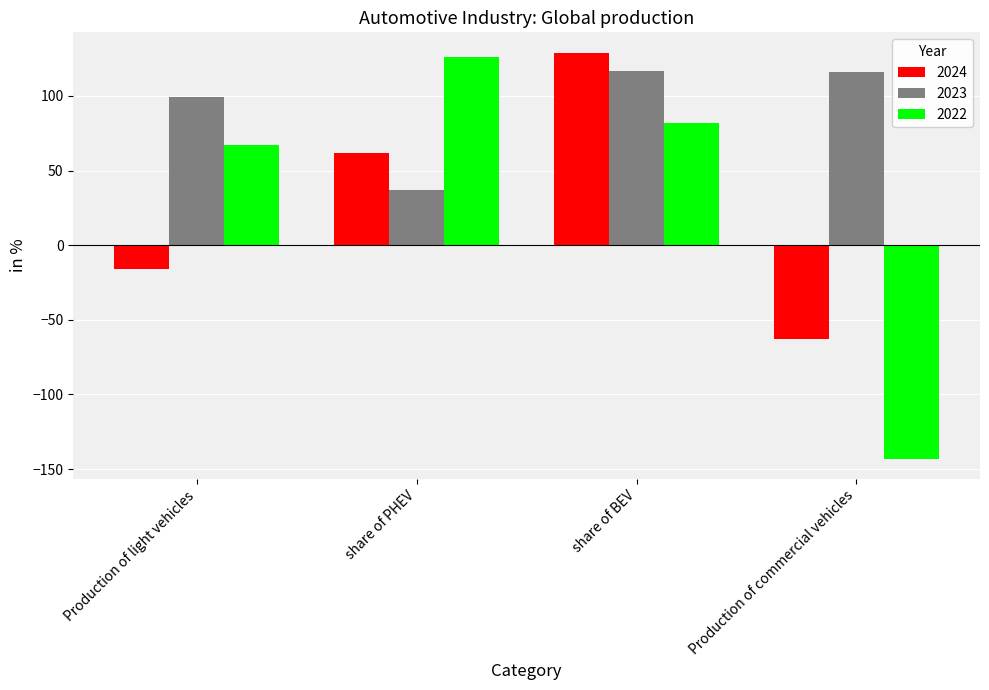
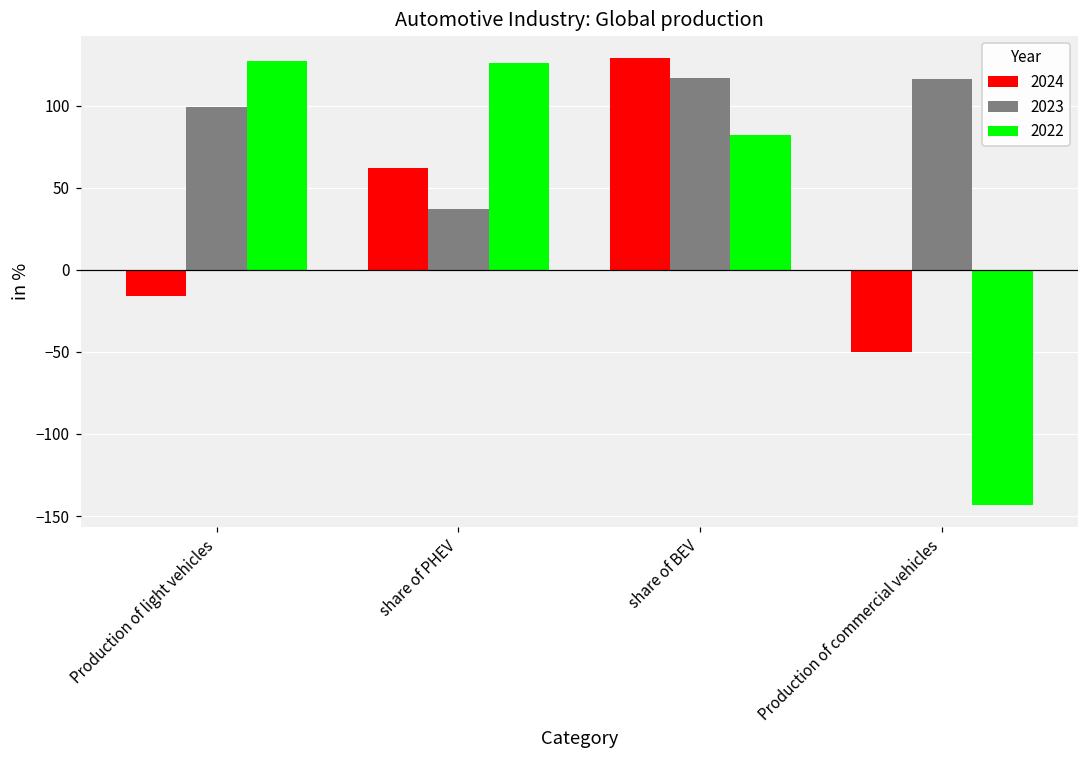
  {
    "2024": {
      "Production of light vehicles": -16,
      "share of PHEV": 62,
      "share of BEV": 129,
-     "Production of commercial vehicles": -63
+     "Production of commercial vehicles": -50
    },
    "2023": {
      "Production of light vehicles": 99,
      "share of PHEV": 37,
      "share of BEV": 117,
      "Production of commercial vehicles": 116
    },
    "2022": {
-     "Production of light vehicles": 67,
+     "Production of light vehicles": 127,
      "share of PHEV": 126,
      "share of BEV": 82,
      "Production of commercial vehicles": -143
    }
  }
